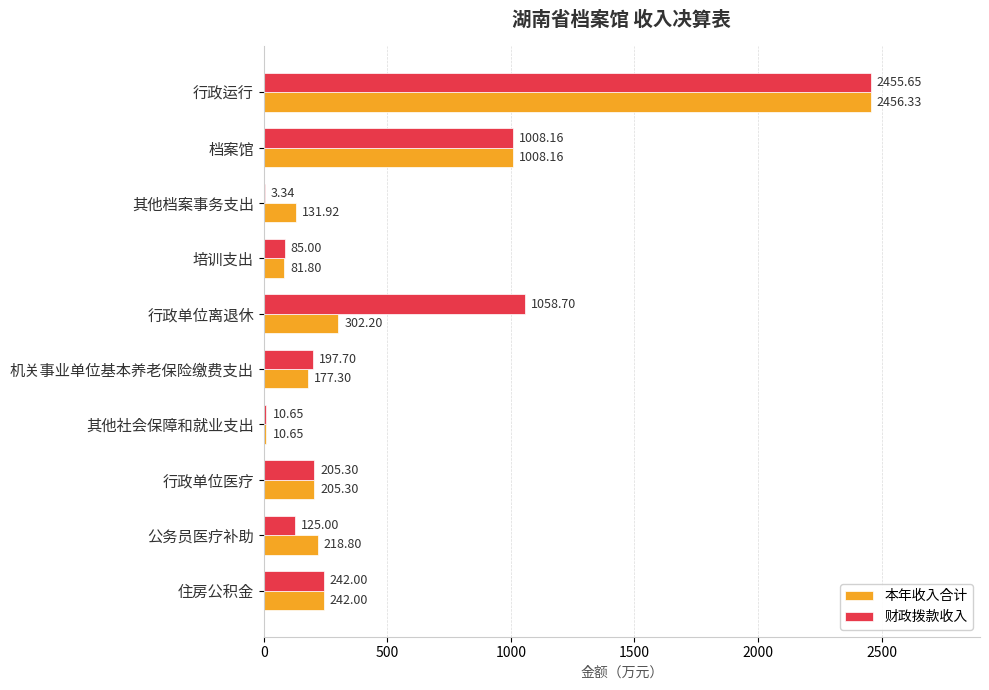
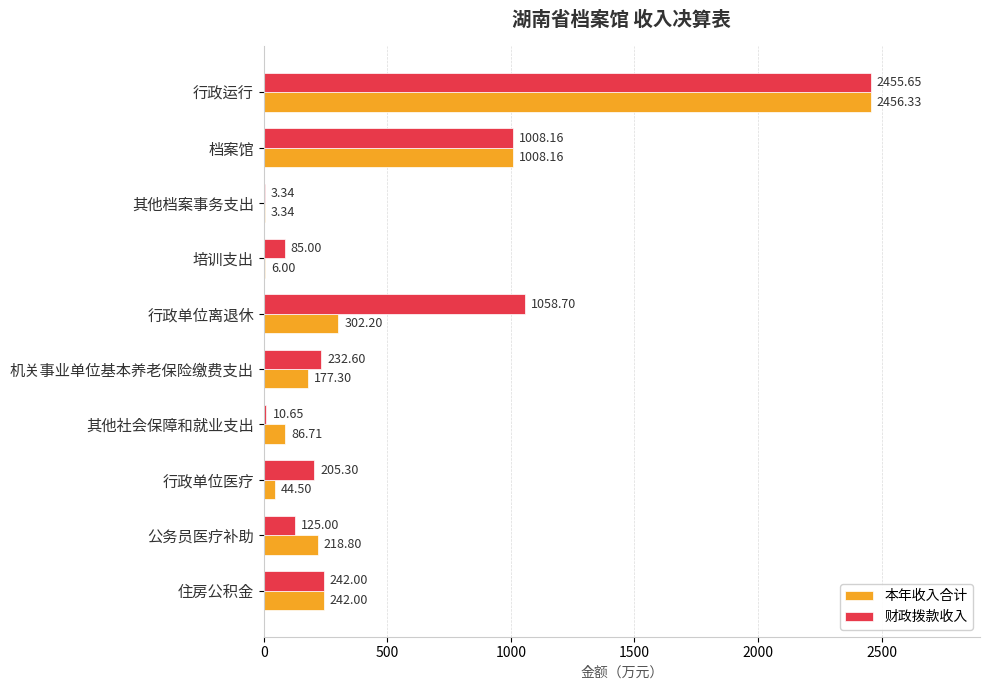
  {
    "本年收入合计": {
      "行政运行": 2456.33,
      "档案馆": 1008.16,
-     "其他档案事务支出": 131.92,
-     "培训支出": 81.80,
+     "其他档案事务支出": 3.34,
+     "培训支出": 6.00,
      "行政单位离退休": 302.20,
      "机关事业单位基本养老保险缴费支出": 177.30,
-     "其他社会保障和就业支出": 10.65,
-     "行政单位医疗": 205.30,
+     "其他社会保障和就业支出": 86.71,
+     "行政单位医疗": 44.50,
      "公务员医疗补助": 218.80,
      "住房公积金": 242.00
    },
    "财政拨款收入": {
      "行政运行": 2455.65,
      "档案馆": 1008.16,
      "其他档案事务支出": 3.34,
      "培训支出": 85.00,
      "行政单位离退休": 1058.70,
-     "机关事业单位基本养老保险缴费支出": 197.70,
+     "机关事业单位基本养老保险缴费支出": 232.60,
      "其他社会保障和就业支出": 10.65,
      "行政单位医疗": 205.30,
      "公务员医疗补助": 125.00,
      "住房公积金": 242.00
    }
  }
